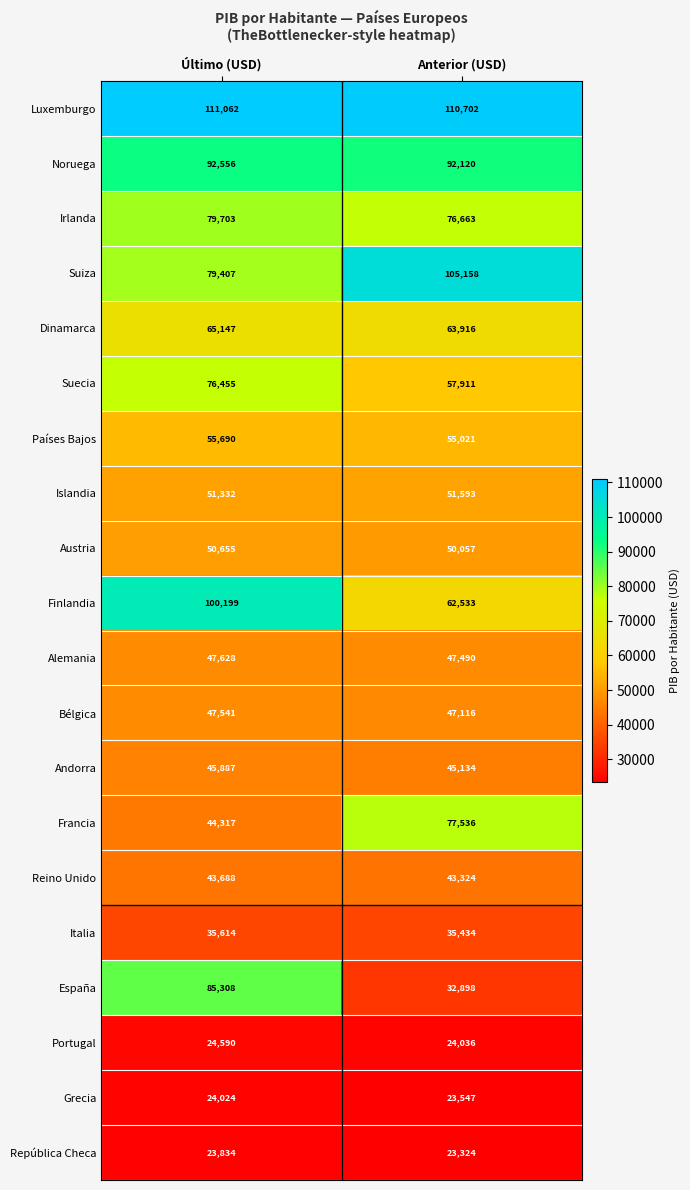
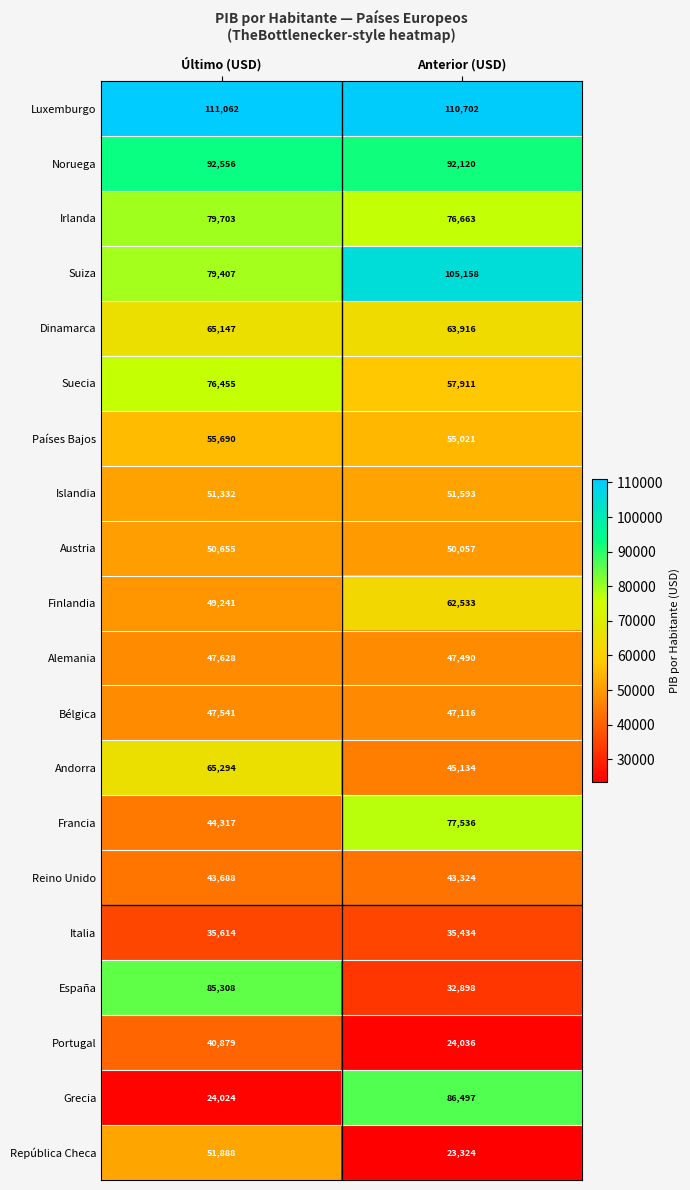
  {
    "Luxemburgo": {
      "Último (USD)": "111,062",
      "Anterior (USD)": "110,702"
    },
    "Noruega": {
      "Último (USD)": "92,556",
      "Anterior (USD)": "92,120"
    },
    "Irlanda": {
      "Último (USD)": "79,703",
      "Anterior (USD)": "76,663"
    },
    "Suiza": {
      "Último (USD)": "79,407",
      "Anterior (USD)": "105,158"
    },
    "Dinamarca": {
      "Último (USD)": "65,147",
      "Anterior (USD)": "63,916"
    },
    "Suecia": {
      "Último (USD)": "76,455",
      "Anterior (USD)": "57,911"
    },
    "Países Bajos": {
      "Último (USD)": "55,690",
      "Anterior (USD)": "55,021"
    },
    "Islandia": {
      "Último (USD)": "51,332",
      "Anterior (USD)": "51,593"
    },
    "Austria": {
      "Último (USD)": "50,655",
      "Anterior (USD)": "50,057"
    },
    "Finlandia": {
-     "Último (USD)": "100,199",
+     "Último (USD)": "49,241",
      "Anterior (USD)": "62,533"
    },
    "Alemania": {
      "Último (USD)": "47,628",
      "Anterior (USD)": "47,490"
    },
    "Bélgica": {
      "Último (USD)": "47,541",
      "Anterior (USD)": "47,116"
    },
    "Andorra": {
-     "Último (USD)": "45,887",
+     "Último (USD)": "65,294",
      "Anterior (USD)": "45,134"
    },
    "Francia": {
      "Último (USD)": "44,317",
      "Anterior (USD)": "77,536"
    },
    "Reino Unido": {
      "Último (USD)": "43,688",
      "Anterior (USD)": "43,324"
    },
    "Italia": {
      "Último (USD)": "35,614",
      "Anterior (USD)": "35,434"
    },
    "España": {
      "Último (USD)": "85,308",
      "Anterior (USD)": "32,898"
    },
    "Portugal": {
-     "Último (USD)": "24,590",
+     "Último (USD)": "40,879",
      "Anterior (USD)": "24,036"
    },
    "Grecia": {
      "Último (USD)": "24,024",
-     "Anterior (USD)": "23,547"
+     "Anterior (USD)": "86,497"
    },
    "República Checa": {
-     "Último (USD)": "23,834",
+     "Último (USD)": "51,888",
      "Anterior (USD)": "23,324"
    }
  }
